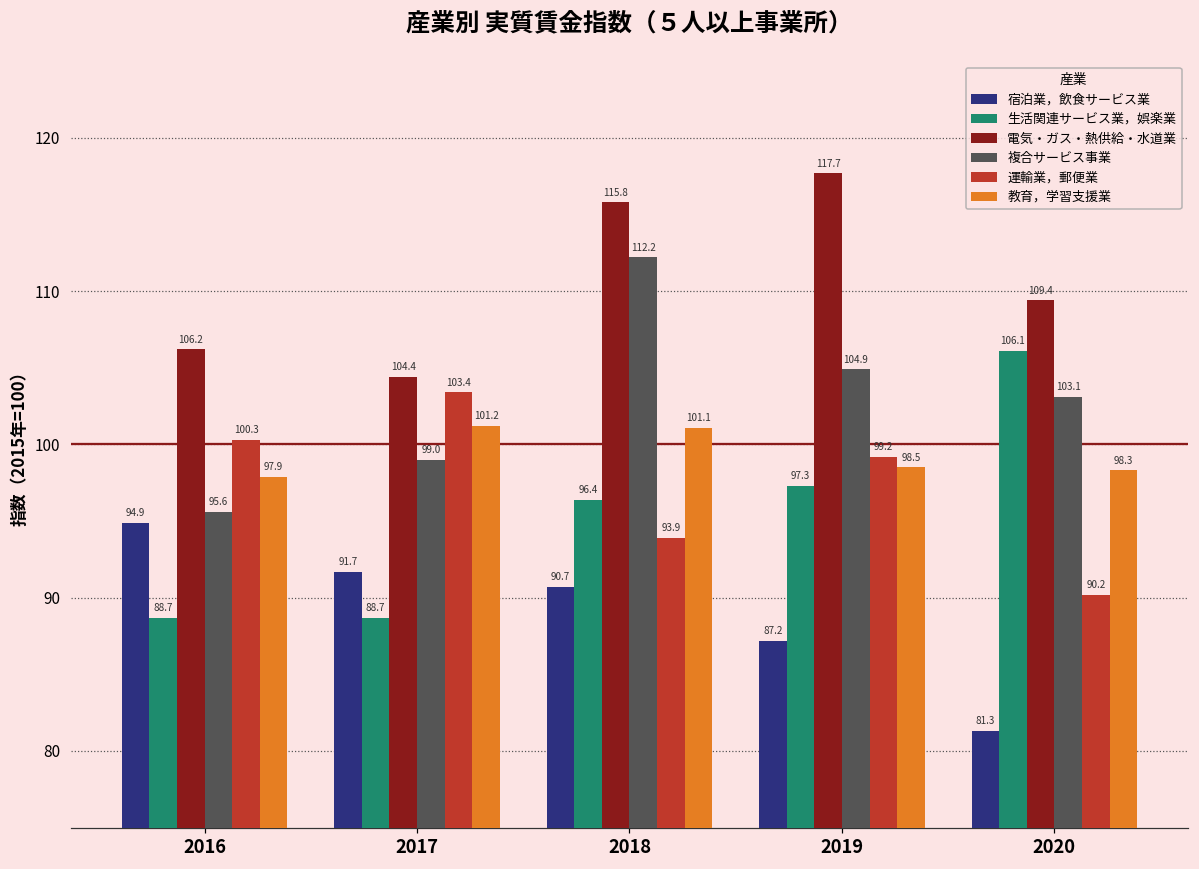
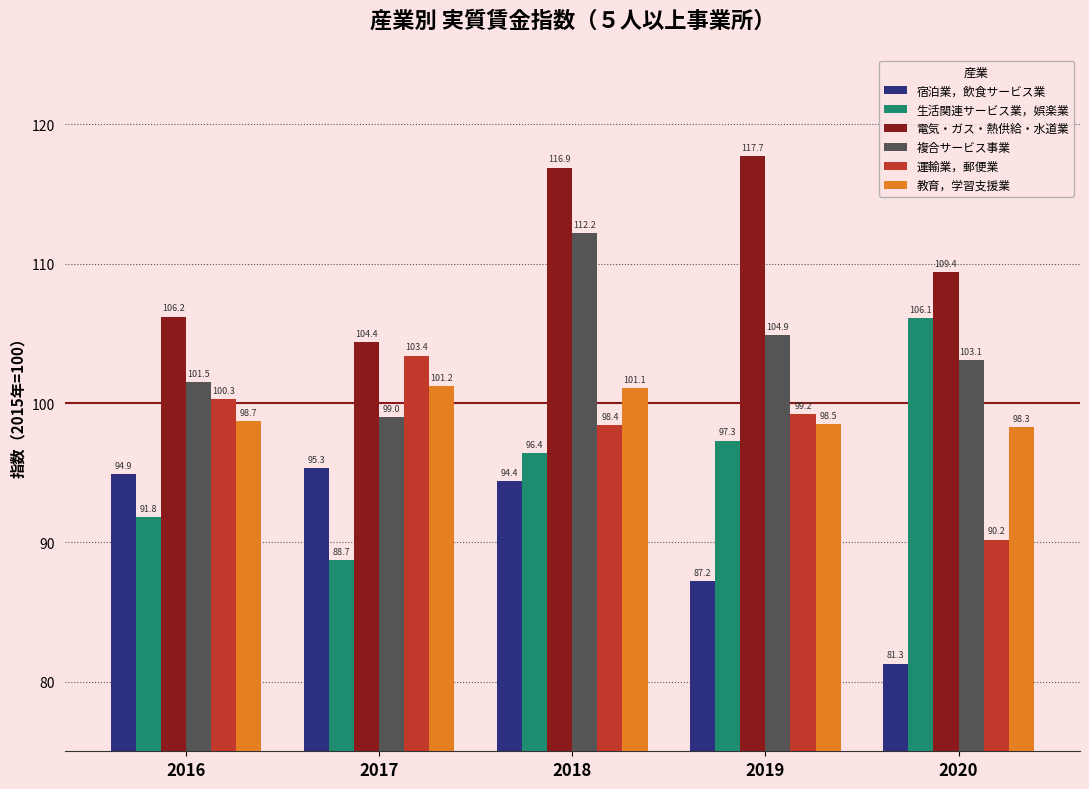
  {
    "宿泊業，飲食サービス業": {
      "2016": 94.9,
-     "2017": 91.7,
-     "2018": 90.7,
+     "2017": 95.3,
+     "2018": 94.4,
      "2019": 87.2,
      "2020": 81.3
    },
    "生活関連サービス業，娯楽業": {
-     "2016": 88.7,
+     "2016": 91.8,
      "2017": 88.7,
      "2018": 96.4,
      "2019": 97.3,
      "2020": 106.1
    },
    "電気・ガス・熱供給・水道業": {
      "2016": 106.2,
      "2017": 104.4,
-     "2018": 115.8,
+     "2018": 116.9,
      "2019": 117.7,
      "2020": 109.4
    },
    "複合サービス事業": {
-     "2016": 95.6,
+     "2016": 101.5,
      "2017": 99.0,
      "2018": 112.2,
      "2019": 104.9,
      "2020": 103.1
    },
    "運輸業，郵便業": {
      "2016": 100.3,
      "2017": 103.4,
-     "2018": 93.9,
+     "2018": 98.4,
      "2019": 99.2,
      "2020": 90.2
    },
    "教育，学習支援業": {
-     "2016": 97.9,
+     "2016": 98.7,
      "2017": 101.2,
      "2018": 101.1,
      "2019": 98.5,
      "2020": 98.3
    }
  }
